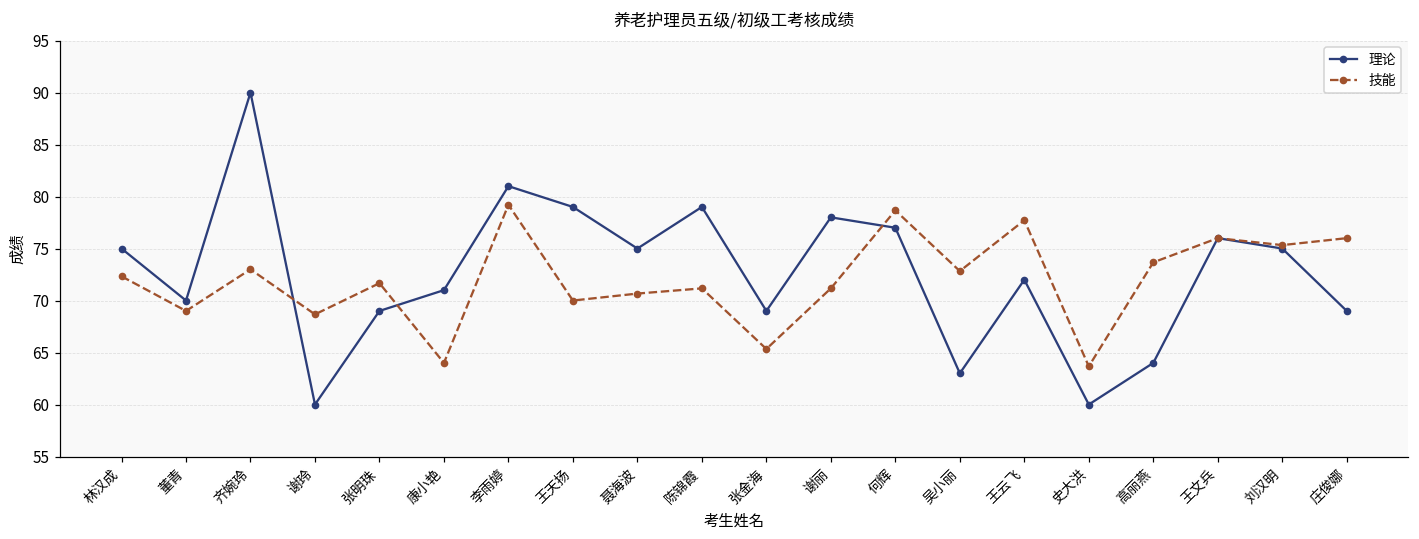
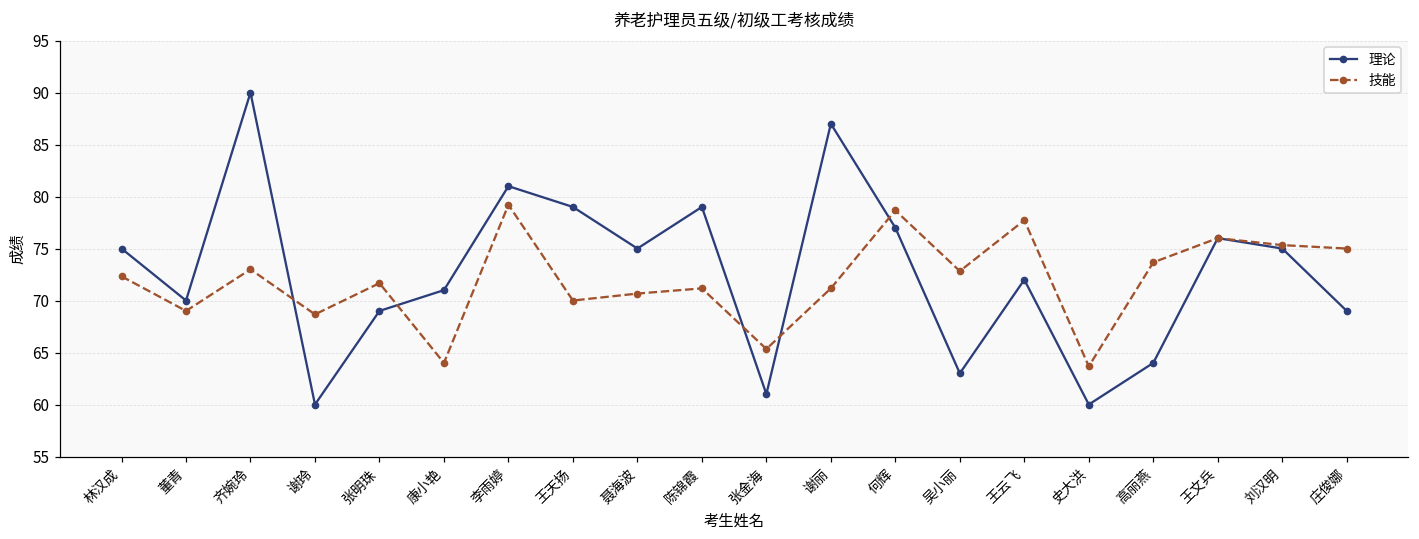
  {
    "理论": {
      "林汉成": 75,
      "董青": 70,
      "齐婉玲": 90,
      "谢玲": 60,
      "张明珠": 69,
      "康小艳": 71,
      "李雨婷": 81,
      "王天扬": 79,
      "聂海波": 75,
      "陈锦霞": 79,
-     "张金海": 69,
-     "谢丽": 78,
+     "张金海": 61,
+     "谢丽": 87,
      "何辉": 77,
      "吴小丽": 63,
      "王云飞": 72,
      "史大洪": 60,
      "高丽燕": 64,
      "刘汉明": 75,
      "庄俊娜": 69
    },
    "技能": {
      "林汉成": 72,
      "董青": 69,
      "齐婉玲": 73,
      "谢玲": 69,
      "张明珠": 72,
      "康小艳": 64,
      "李雨婷": 79,
      "王天扬": 70,
      "聂海波": 71,
      "陈锦霞": 71,
      "张金海": 65,
      "谢丽": 71,
      "何辉": 79,
      "吴小丽": 73,
      "王云飞": 78,
      "史大洪": 64,
      "高丽燕": 74,
      "刘汉明": 75,
-     "庄俊娜": 76
+     "庄俊娜": 75
    }
  }
